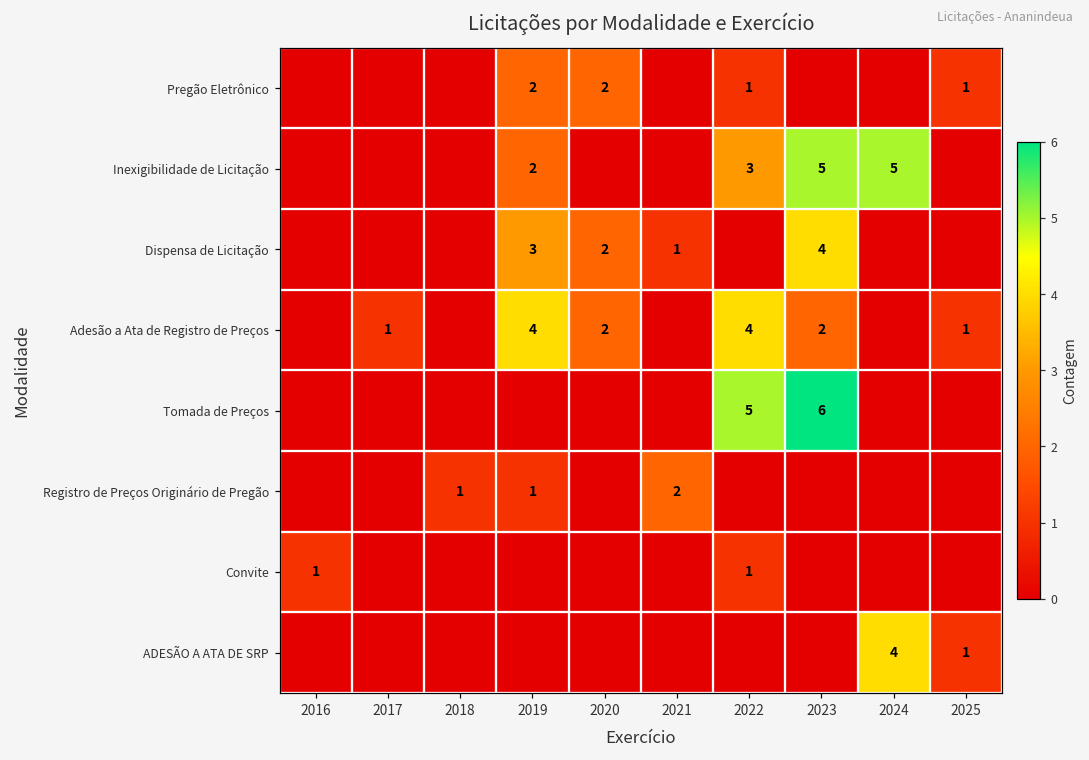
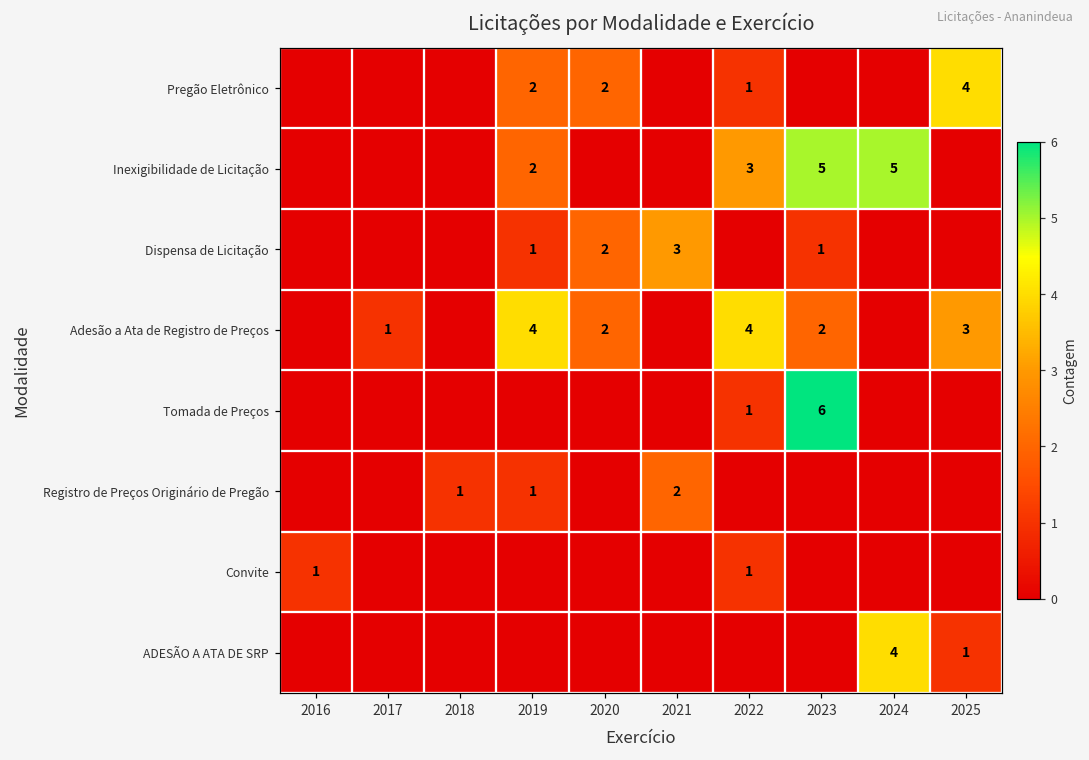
  {
    "Pregão Eletrônico": {
      "2019": 2,
      "2020": 2,
      "2022": 1,
-     "2025": 1
+     "2025": 4
    },
    "Inexigibilidade de Licitação": {
      "2019": 2,
      "2022": 3,
      "2023": 5,
      "2024": 5
    },
    "Dispensa de Licitação": {
-     "2019": 3,
+     "2019": 1,
      "2020": 2,
-     "2021": 1,
-     "2023": 4
+     "2021": 3,
+     "2023": 1
    },
    "Adesão a Ata de Registro de Preços": {
      "2017": 1,
      "2019": 4,
      "2020": 2,
      "2022": 4,
      "2023": 2,
-     "2025": 1
+     "2025": 3
    },
    "Tomada de Preços": {
-     "2022": 5,
+     "2022": 1,
      "2023": 6
    },
    "Registro de Preços Originário de Pregão": {
      "2018": 1,
      "2019": 1,
      "2021": 2
    },
    "Convite": {
      "2016": 1,
      "2022": 1
    },
    "ADESÃO A ATA DE SRP": {
      "2024": 4,
      "2025": 1
    }
  }
